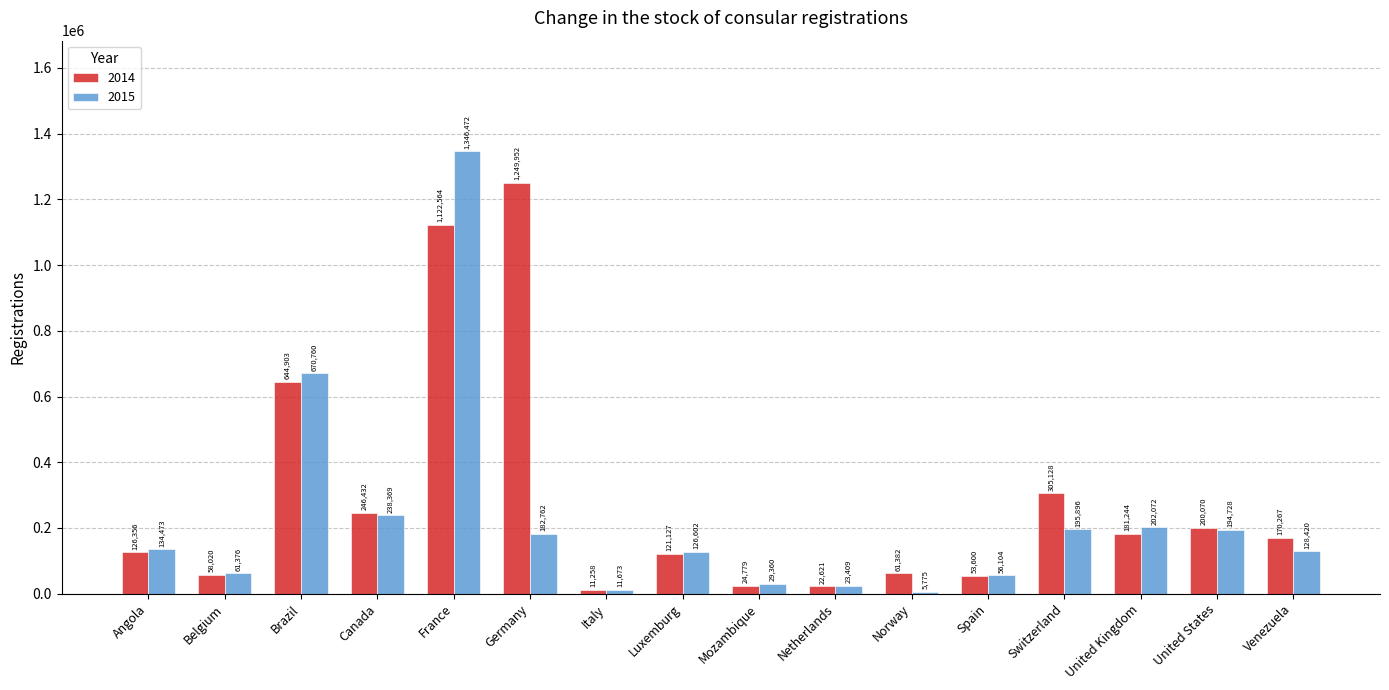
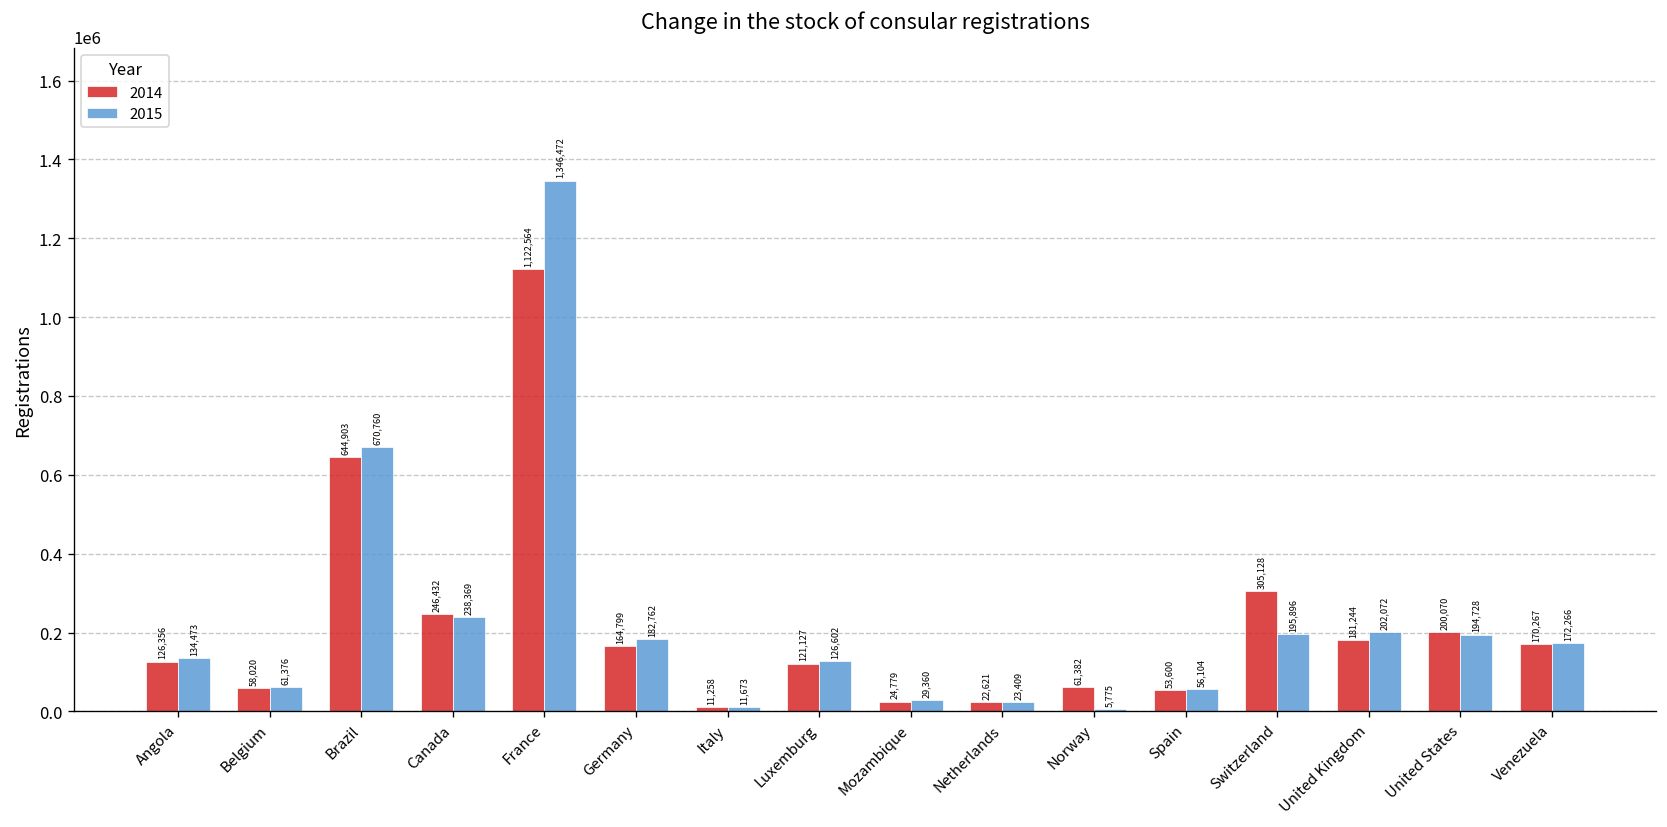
  {
    "2014": {
      "Angola": "126,356",
      "Belgium": "58,020",
      "Brazil": "644,903",
      "Canada": "246,432",
      "France": "1,122,564",
-     "Germany": "1,249,952",
+     "Germany": "164,799",
      "Italy": "11,258",
      "Luxemburg": "121,127",
      "Mozambique": "24,779",
      "Netherlands": "22,621",
      "Norway": "61,382",
      "Spain": "53,600",
      "Switzerland": "305,128",
      "United Kingdom": "181,244",
      "United States": "200,070",
      "Venezuela": "170,267"
    },
    "2015": {
      "Angola": "134,473",
      "Belgium": "61,376",
      "Brazil": "670,760",
      "Canada": "238,369",
      "France": "1,346,472",
      "Germany": "182,762",
      "Italy": "11,673",
      "Luxemburg": "126,602",
      "Mozambique": "29,360",
      "Netherlands": "23,409",
      "Norway": "5,775",
      "Spain": "56,104",
      "Switzerland": "195,896",
      "United Kingdom": "202,072",
      "United States": "194,728",
-     "Venezuela": "128,420"
+     "Venezuela": "172,266"
    }
  }
